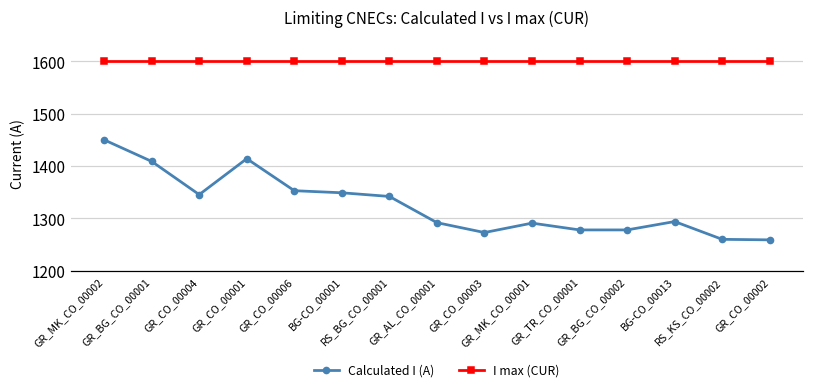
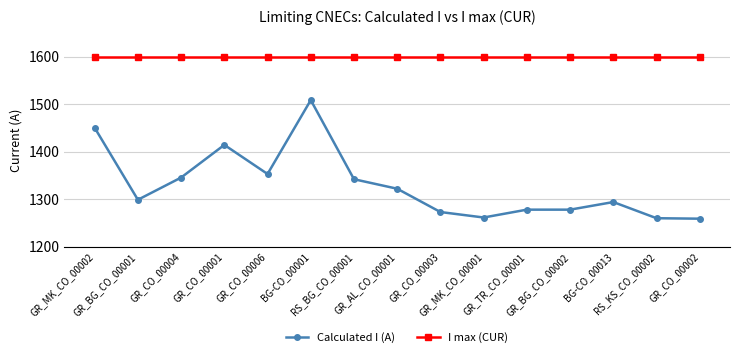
  {
    "Calculated I (A)": {
      "GR_MK_CO_00002": 1450,
-     "GR_BG_CO_00001": 1410,
+     "GR_BG_CO_00001": 1300,
      "GR_CO_00004": 1350,
      "GR_CO_00001": 1410,
      "GR_CO_00006": 1350,
-     "BG-CO_00001": 1350,
+     "BG-CO_00001": 1510,
      "RS_BG_CO_00001": 1340,
-     "GR_AL_CO_00001": 1290,
+     "GR_AL_CO_00001": 1320,
      "GR_CO_00003": 1270,
-     "GR_MK_CO_00001": 1290,
+     "GR_MK_CO_00001": 1260,
      "GR_TR_CO_00001": 1280,
      "GR_BG_CO_00002": 1280,
      "BG-CO_00013": 1290,
      "RS_KS_CO_00002": 1260,
      "GR_CO_00002": 1260
    },
    "I max (CUR)": {
      "GR_MK_CO_00002": 1600,
      "GR_BG_CO_00001": 1600,
      "GR_CO_00004": 1600,
      "GR_CO_00001": 1600,
      "GR_CO_00006": 1600,
      "BG-CO_00001": 1600,
      "RS_BG_CO_00001": 1600,
      "GR_AL_CO_00001": 1600,
      "GR_CO_00003": 1600,
      "GR_MK_CO_00001": 1600,
      "GR_TR_CO_00001": 1600,
      "GR_BG_CO_00002": 1600,
      "BG-CO_00013": 1600,
      "RS_KS_CO_00002": 1600,
      "GR_CO_00002": 1600
    }
  }
